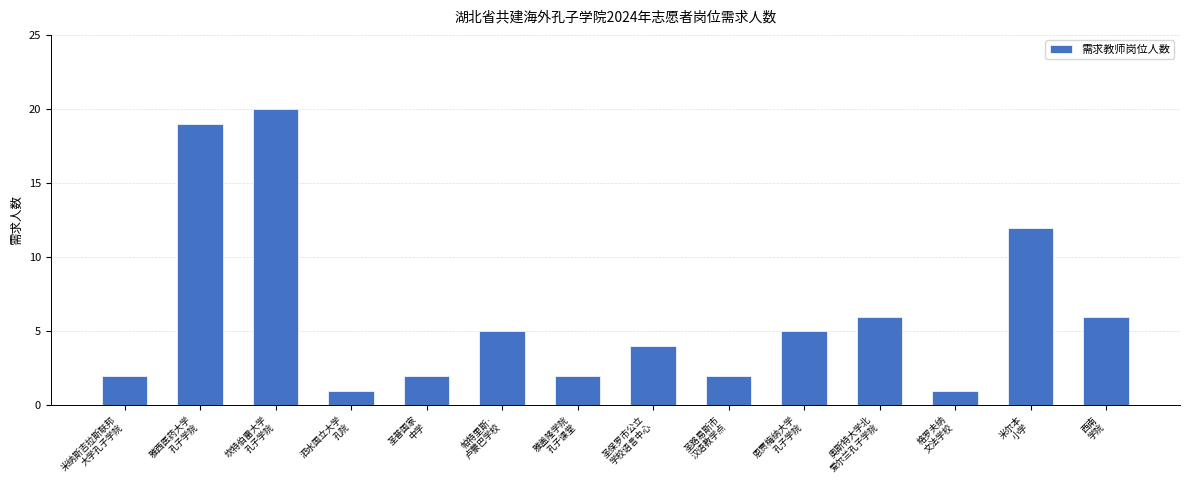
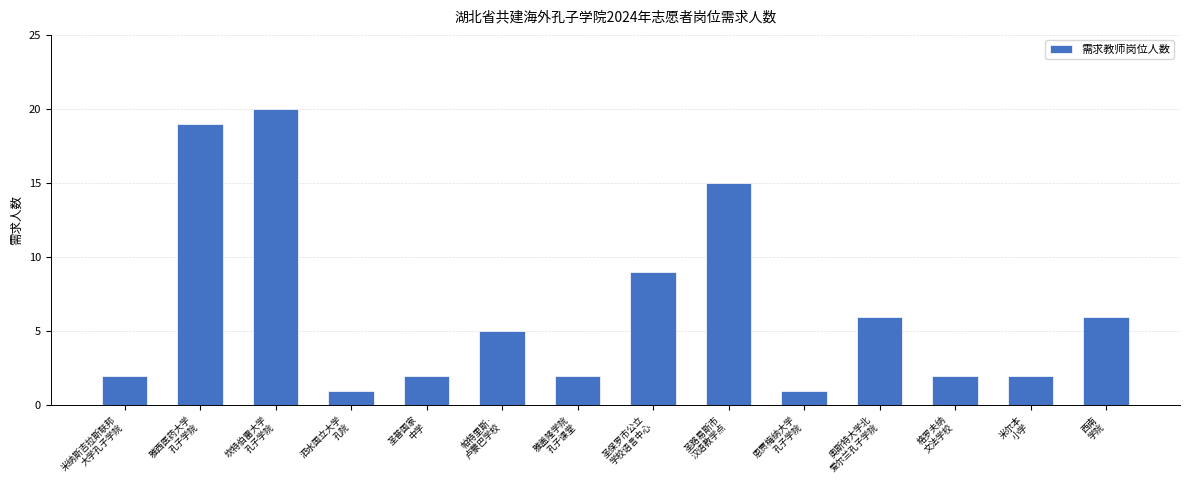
  {
    "米纳斯吉拉斯联邦 大学孔子学院": 2,
    "雅西医药大学 孔子学院": 19,
    "坎特伯雷大学 孔子学院": 20,
    "泗水国立大学 孔院": 1,
    "圣普国家 中学": 2,
    "帕特里斯· 卢蒙巴学校": 5,
    "雅盖隆学院 孔子课堂": 2,
-   "圣保罗市公立 学校语言中心": 4,
-   "圣路易斯市 汉语教学点": 2,
-   "恩贾梅纳大学 孔子学院": 5,
+   "圣保罗市公立 学校语言中心": 9,
+   "圣路易斯市 汉语教学点": 15,
+   "恩贾梅纳大学 孔子学院": 1,
    "奥斯特大学北 爱尔兰孔子学院": 6,
-   "格罗夫纳 文法学校": 1,
-   "米尔本 小学": 12,
+   "格罗夫纳 文法学校": 2,
+   "米尔本 小学": 2,
    "西南 学院": 6
  }
